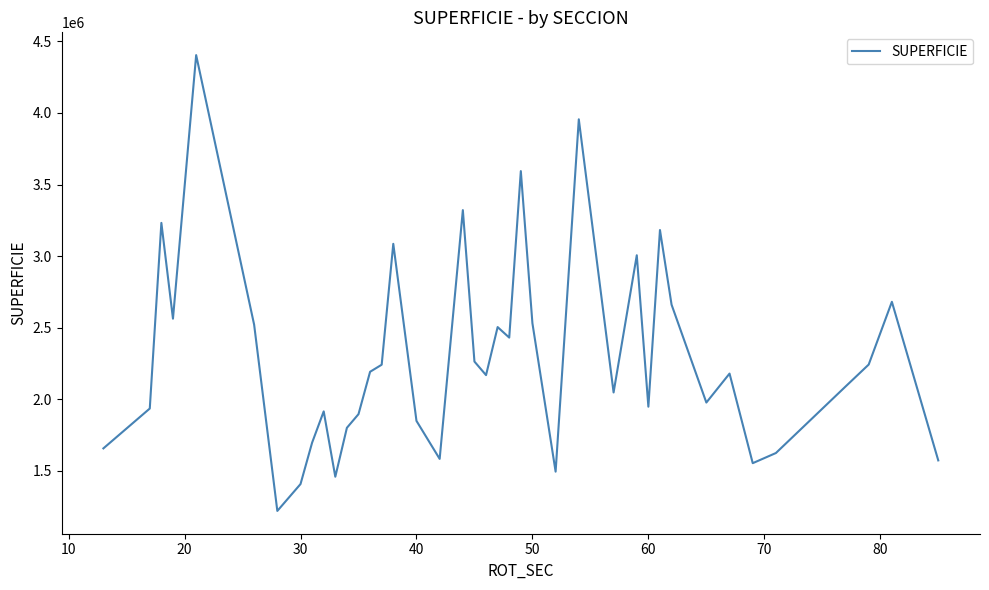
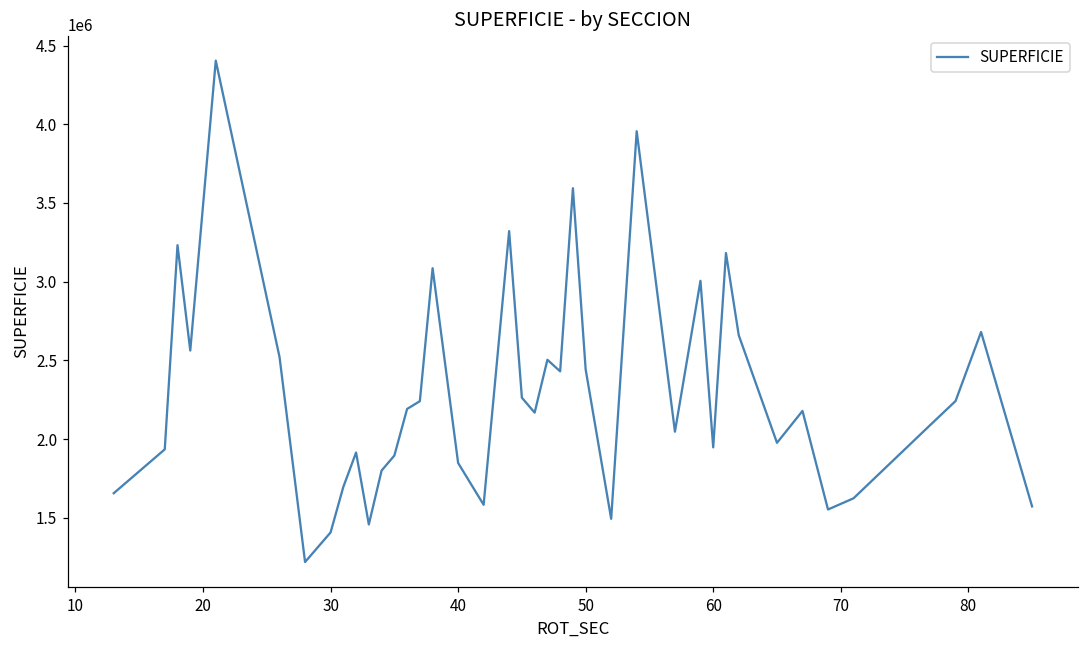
  {
    "30": 1410000,
    "40": 1850000,
-   "50": 2530000,
+   "50": 2440000,
    "60": 1950000
  }
